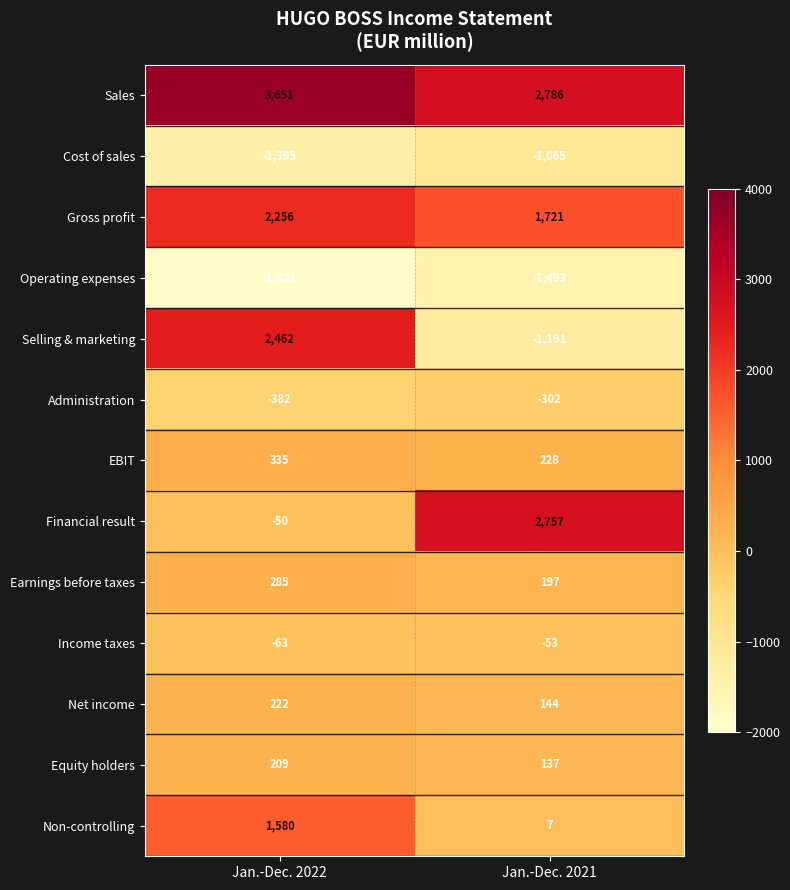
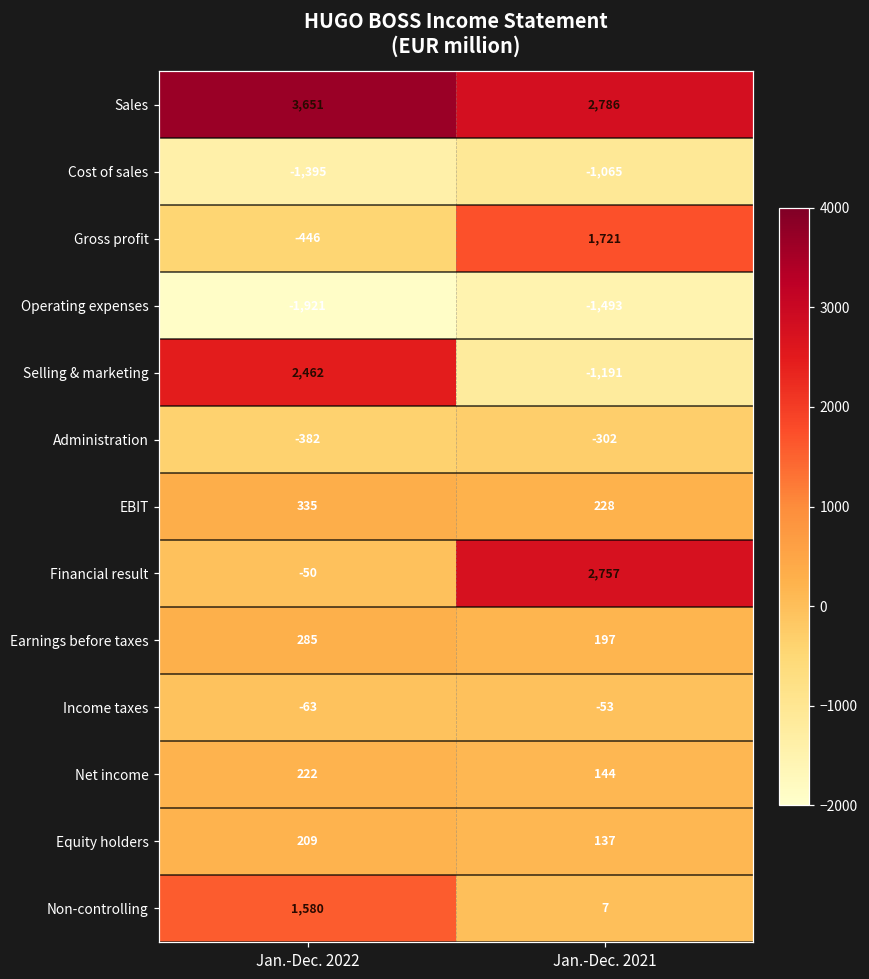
  {
    "Sales": {
      "Jan.-Dec. 2022": "3,651",
      "Jan.-Dec. 2021": "2,786"
    },
    "Cost of sales": {
      "Jan.-Dec. 2022": "-1,395",
      "Jan.-Dec. 2021": "-1,065"
    },
    "Gross profit": {
-     "Jan.-Dec. 2022": "2,256",
+     "Jan.-Dec. 2022": "-446",
      "Jan.-Dec. 2021": "1,721"
    },
    "Operating expenses": {
      "Jan.-Dec. 2022": "-1,921",
      "Jan.-Dec. 2021": "-1,493"
    },
    "Selling & marketing": {
      "Jan.-Dec. 2022": "2,462",
      "Jan.-Dec. 2021": "-1,191"
    },
    "Administration": {
      "Jan.-Dec. 2022": "-382",
      "Jan.-Dec. 2021": "-302"
    },
    "EBIT": {
      "Jan.-Dec. 2022": "335",
      "Jan.-Dec. 2021": "228"
    },
    "Financial result": {
      "Jan.-Dec. 2022": "-50",
      "Jan.-Dec. 2021": "2,757"
    },
    "Earnings before taxes": {
      "Jan.-Dec. 2022": "285",
      "Jan.-Dec. 2021": "197"
    },
    "Income taxes": {
      "Jan.-Dec. 2022": "-63",
      "Jan.-Dec. 2021": "-53"
    },
    "Net income": {
      "Jan.-Dec. 2022": "222",
      "Jan.-Dec. 2021": "144"
    },
    "Equity holders": {
      "Jan.-Dec. 2022": "209",
      "Jan.-Dec. 2021": "137"
    },
    "Non-controlling": {
      "Jan.-Dec. 2022": "1,580",
      "Jan.-Dec. 2021": "7"
    }
  }
